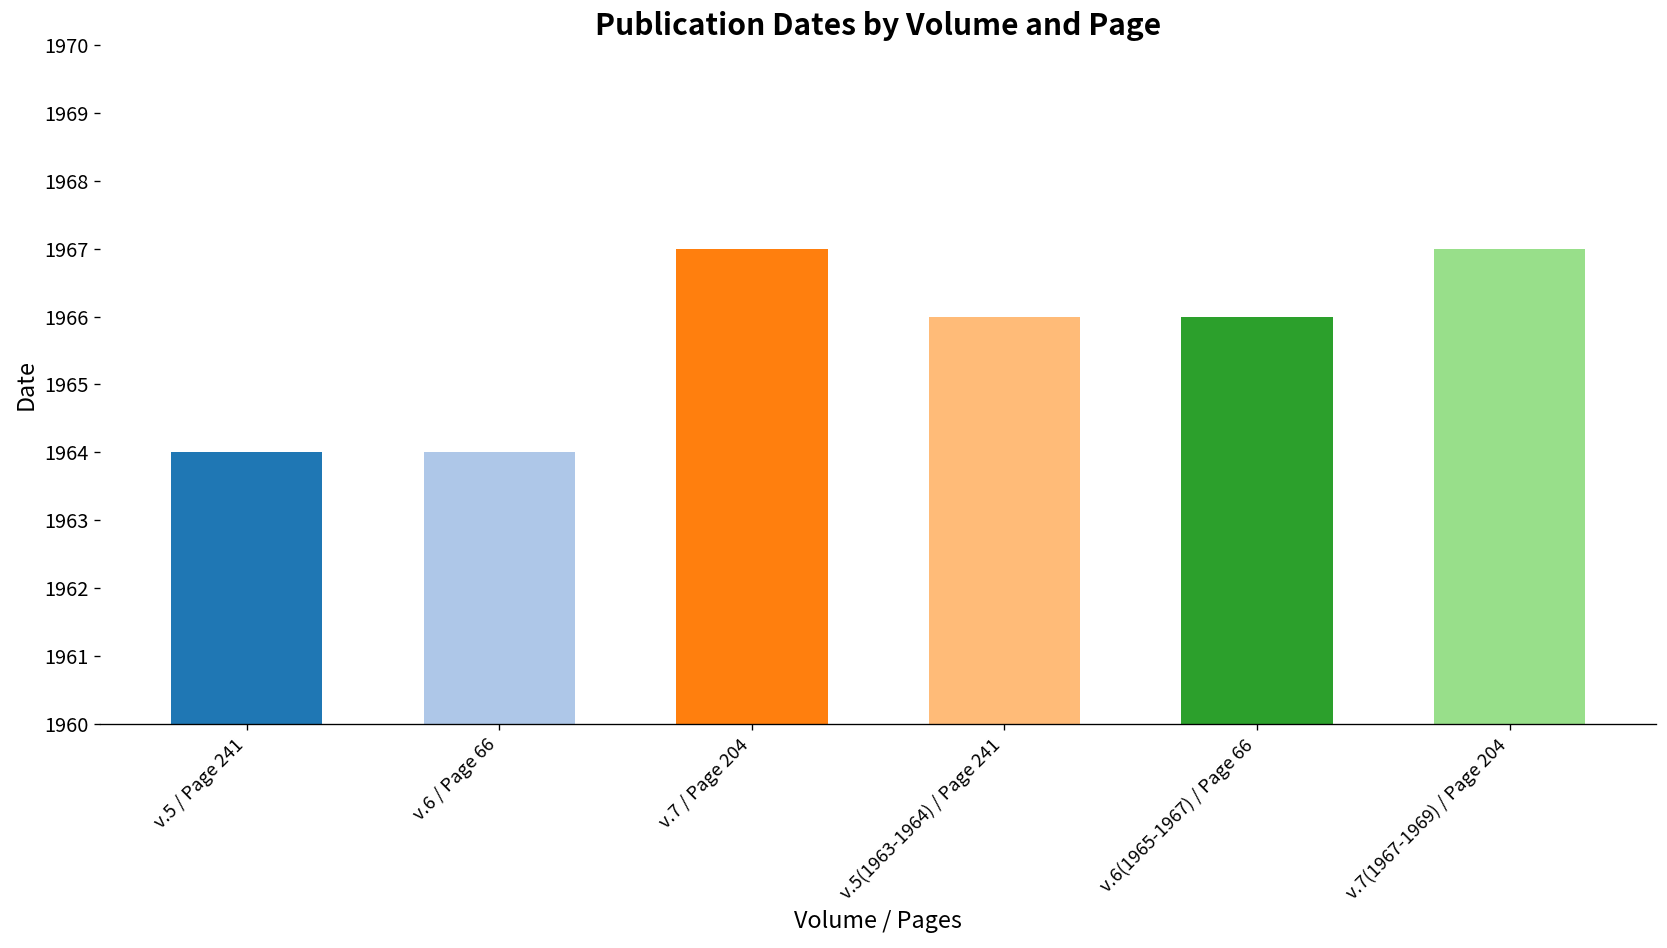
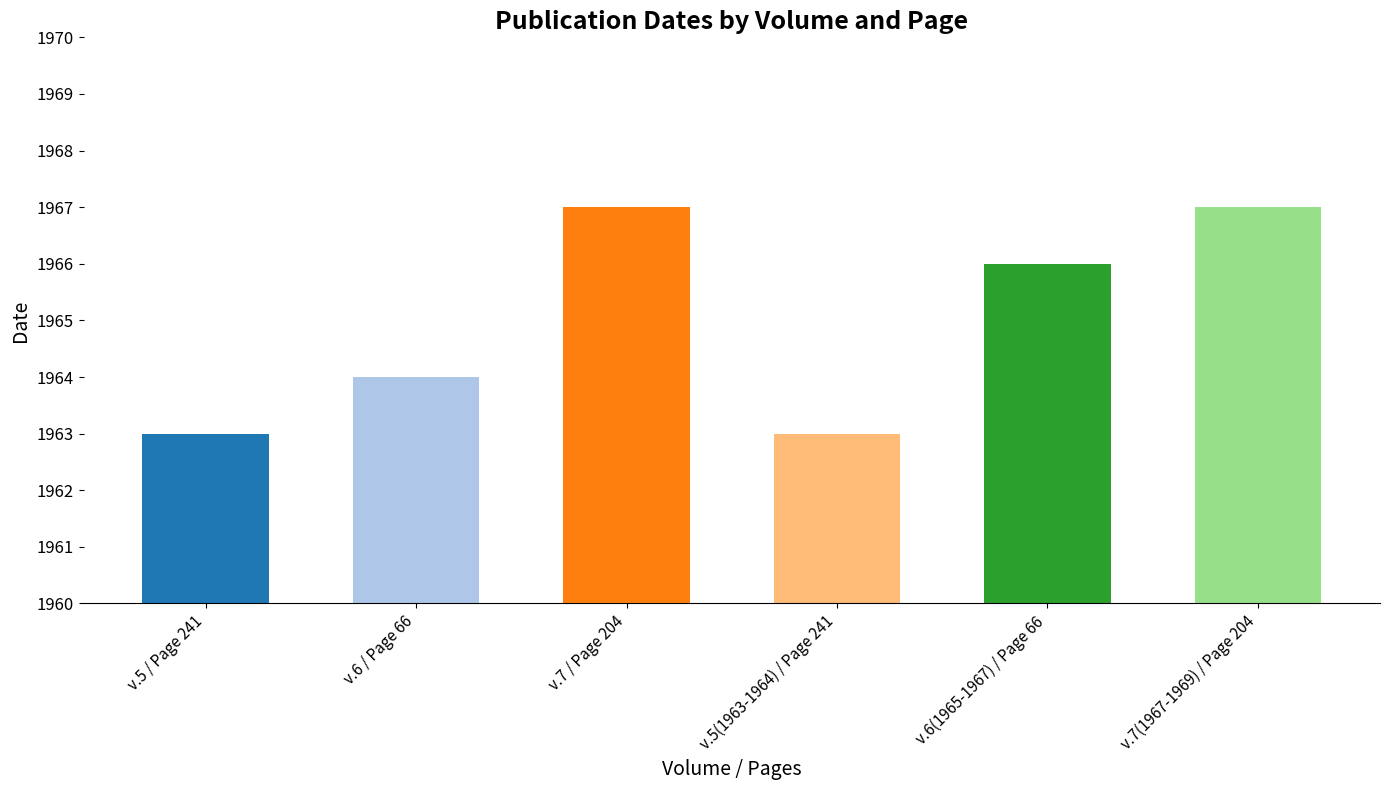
  {
-   "v.5 / Page 241": 1964,
+   "v.5 / Page 241": 1963,
    "v.6 / Page 66": 1964,
    "v.7 / Page 204": 1967,
-   "v.5(1963-1964) / Page 241": 1966,
+   "v.5(1963-1964) / Page 241": 1963,
    "v.6(1965-1967) / Page 66": 1966,
    "v.7(1967-1969) / Page 204": 1967
  }
